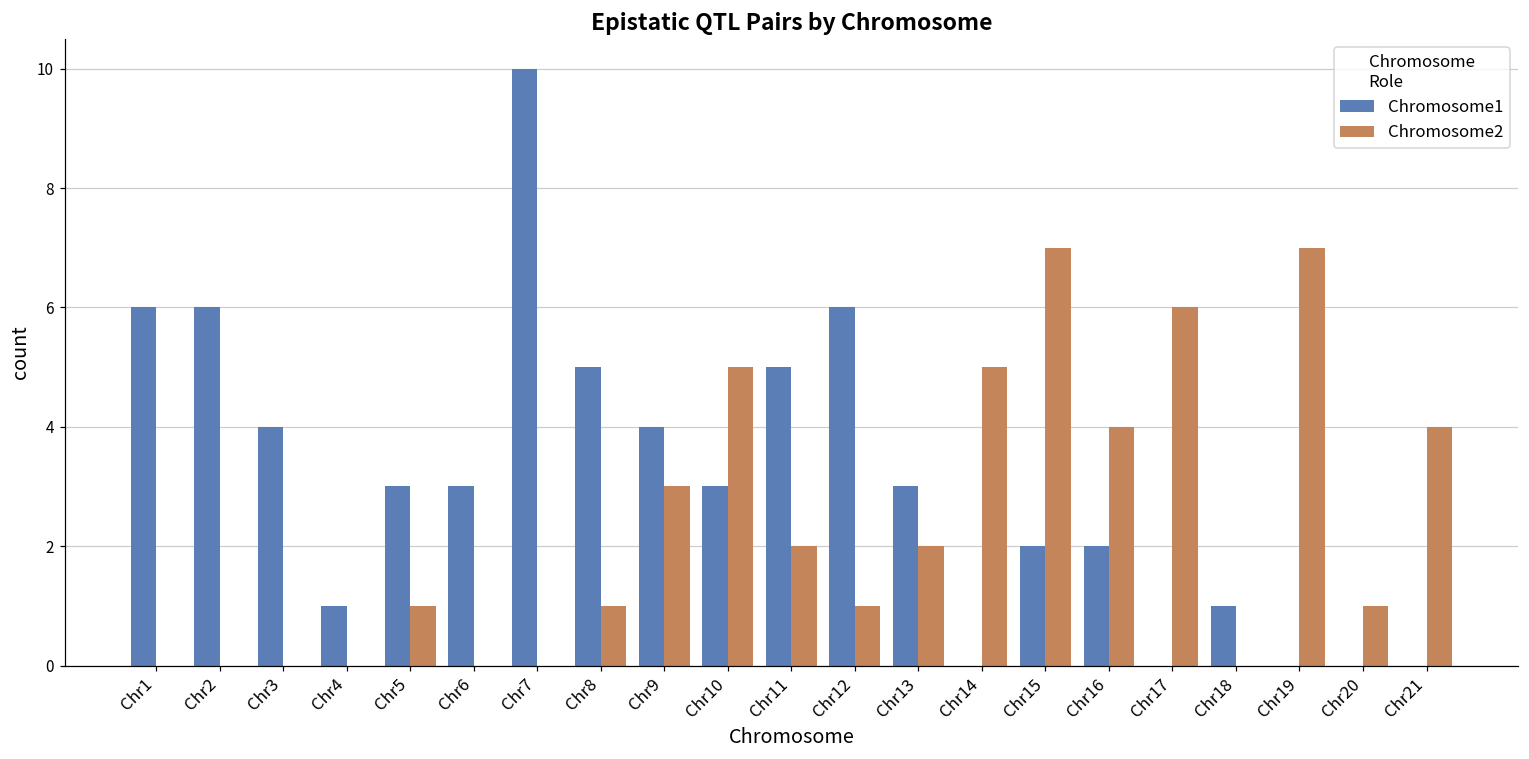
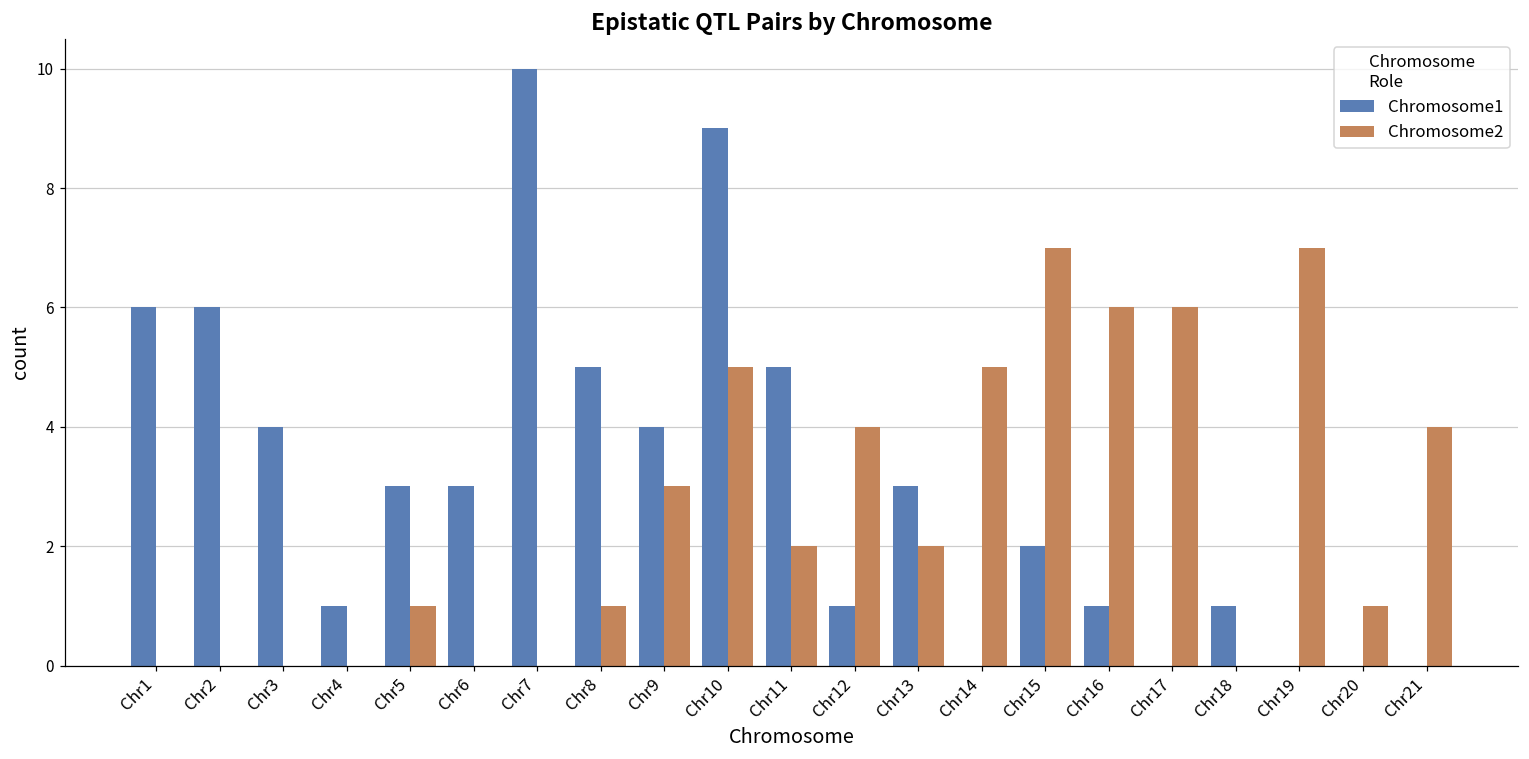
  {
    "Chromosome1": {
      "Chr1": 6,
      "Chr2": 6,
      "Chr3": 4,
      "Chr4": 1,
      "Chr5": 3,
      "Chr6": 3,
      "Chr7": 10,
      "Chr8": 5,
      "Chr9": 4,
-     "Chr10": 3,
+     "Chr10": 9,
      "Chr11": 5,
-     "Chr12": 6,
+     "Chr12": 1,
      "Chr13": 3,
      "Chr14": 0,
      "Chr15": 2,
-     "Chr16": 2,
+     "Chr16": 1,
      "Chr17": 0,
      "Chr18": 1,
      "Chr19": 0,
      "Chr20": 0,
      "Chr21": 0
    },
    "Chromosome2": {
      "Chr1": 0,
      "Chr2": 0,
      "Chr3": 0,
      "Chr4": 0,
      "Chr5": 1,
      "Chr6": 0,
      "Chr7": 0,
      "Chr8": 1,
      "Chr9": 3,
      "Chr10": 5,
      "Chr11": 2,
-     "Chr12": 1,
+     "Chr12": 4,
      "Chr13": 2,
      "Chr14": 5,
      "Chr15": 7,
-     "Chr16": 4,
+     "Chr16": 6,
      "Chr17": 6,
      "Chr18": 0,
      "Chr19": 7,
      "Chr20": 1,
      "Chr21": 4
    }
  }
